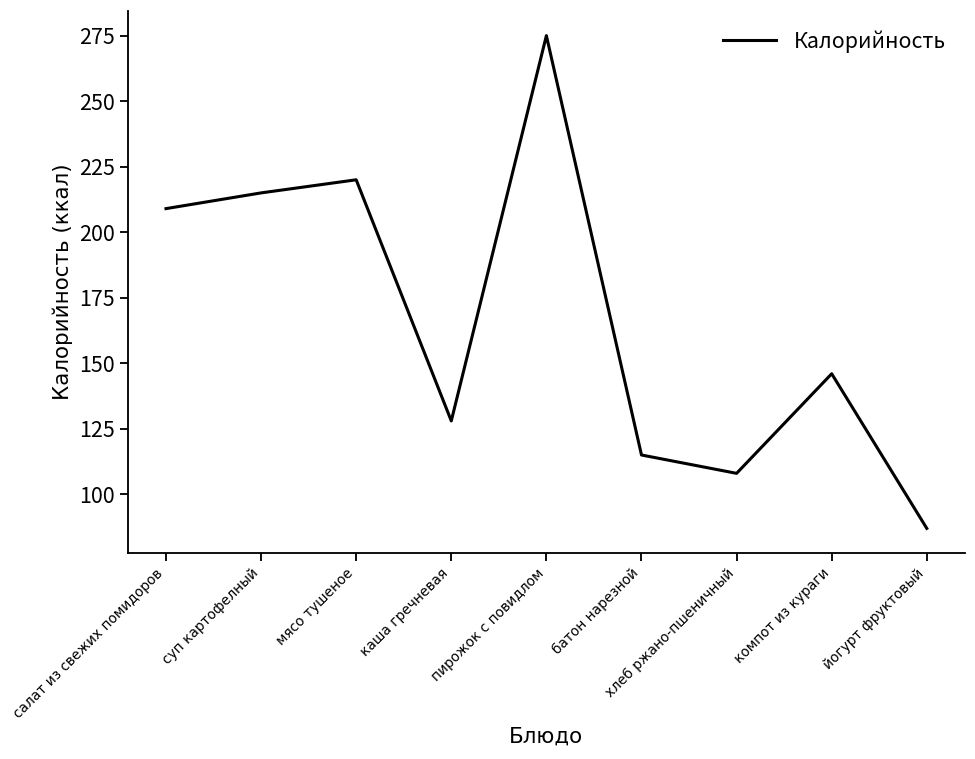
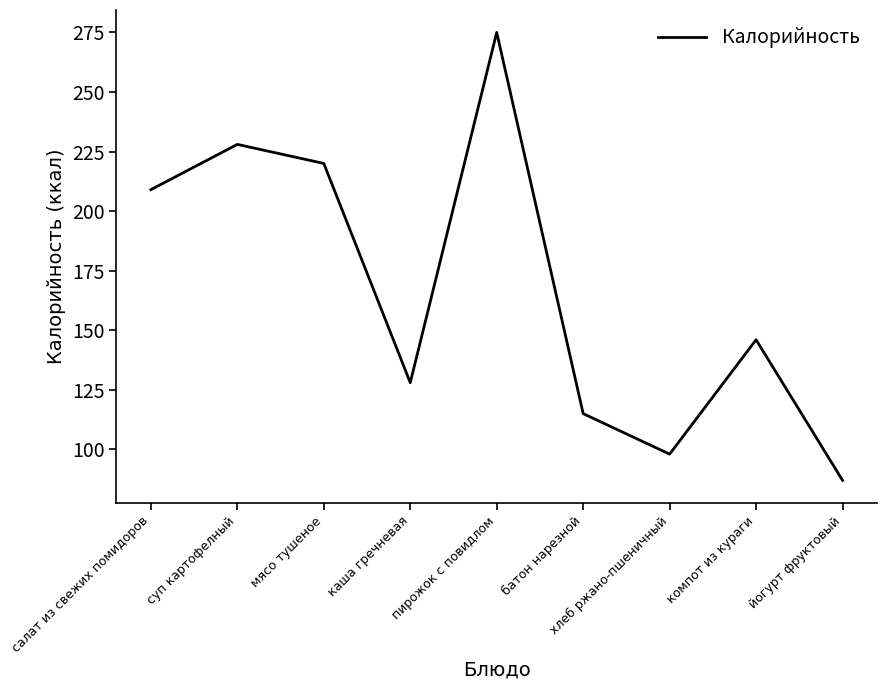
  {
    "салат из свежих помидоров": 209,
-   "суп картофелный": 215,
+   "суп картофелный": 228,
    "мясо тушеное": 220,
    "каша гречневая": 128,
    "пирожок с повидлом": 275,
    "батон нарезной": 115,
-   "хлеб ржано-пшеничный": 108,
+   "хлеб ржано-пшеничный": 98,
    "компот из кураги": 146,
    "йогурт фруктовый": 87
  }
